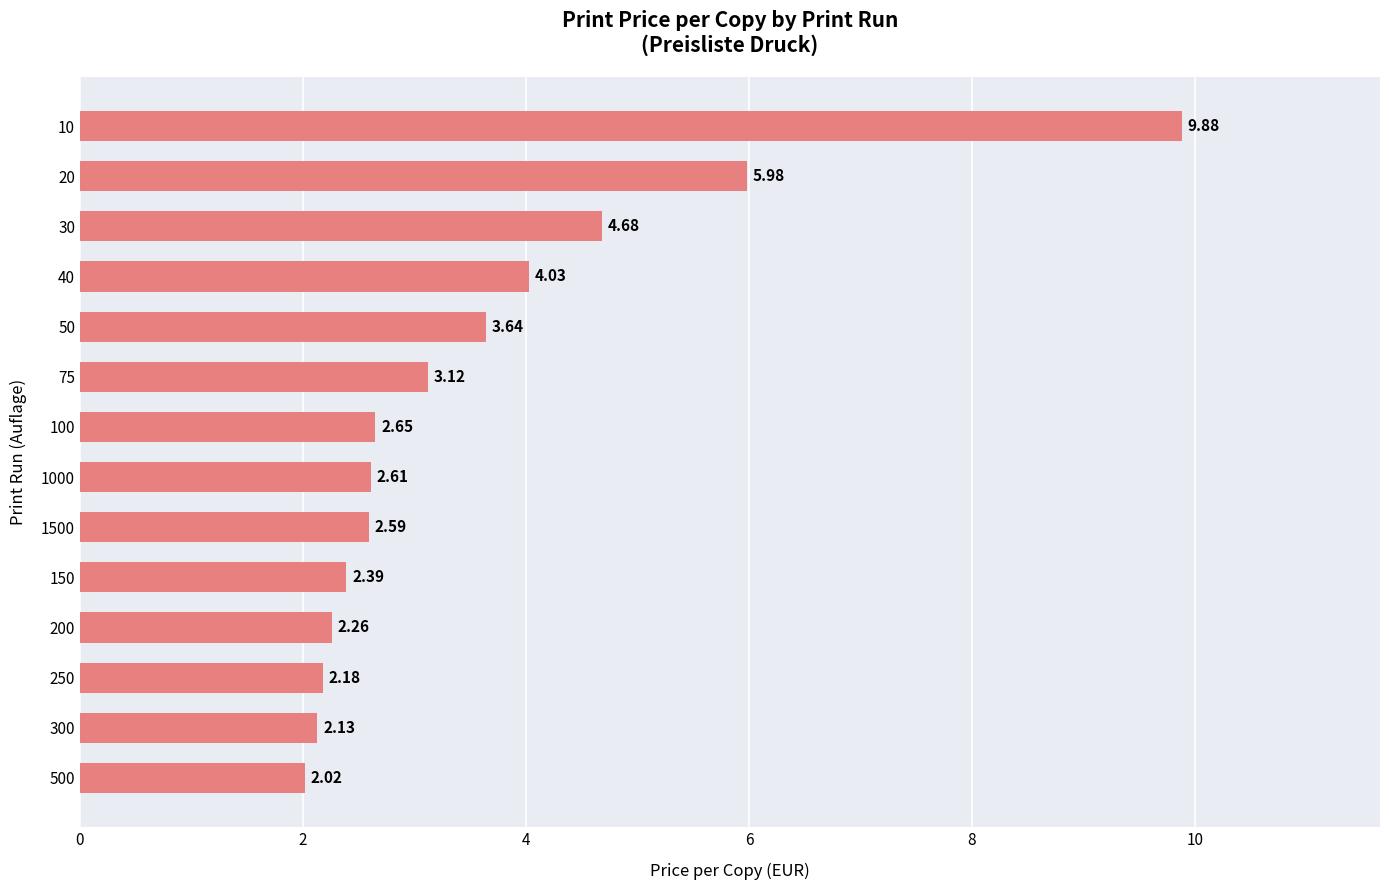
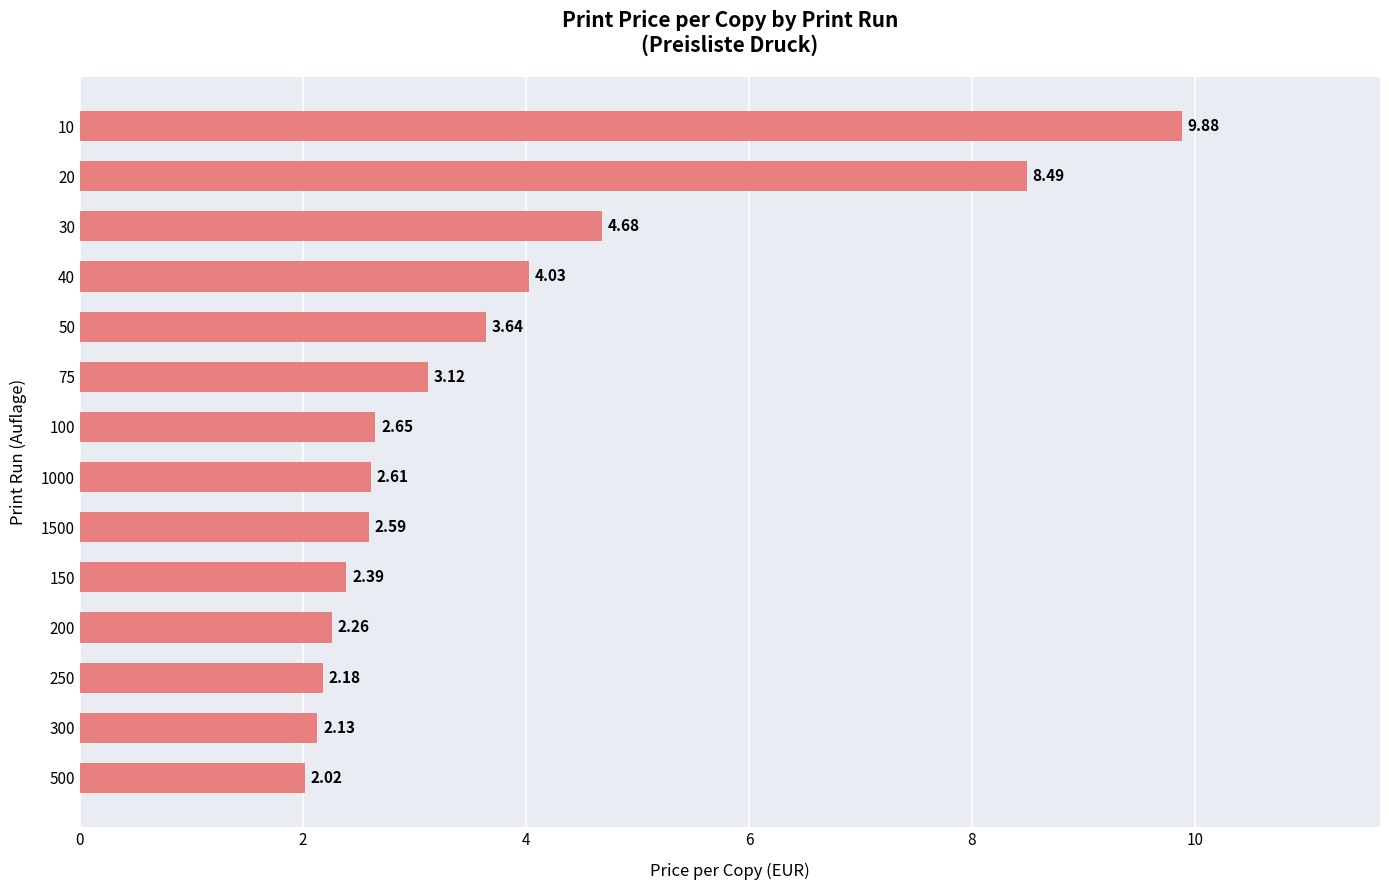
  {
    "10": 9.88,
-   "20": 5.98,
+   "20": 8.49,
    "30": 4.68,
    "40": 4.03,
    "50": 3.64,
    "75": 3.12,
    "100": 2.65,
    "1000": 2.61,
    "1500": 2.59,
    "150": 2.39,
    "200": 2.26,
    "250": 2.18,
    "300": 2.13,
    "500": 2.02
  }
